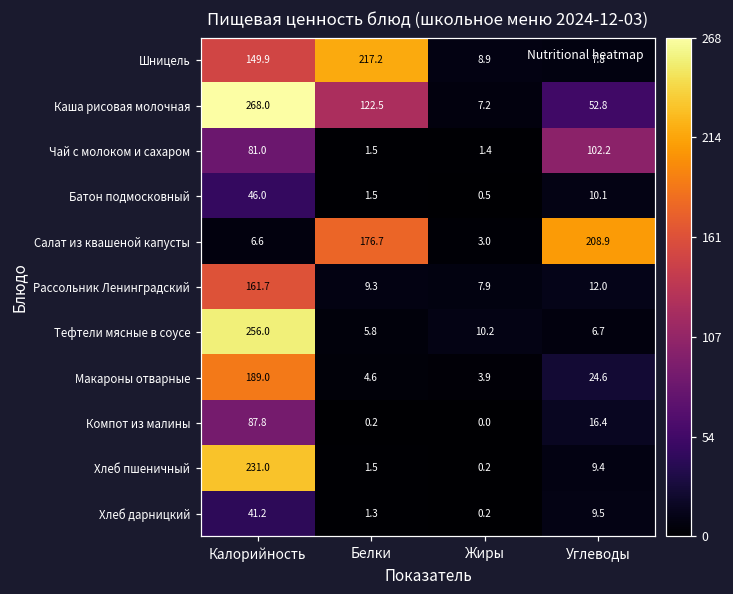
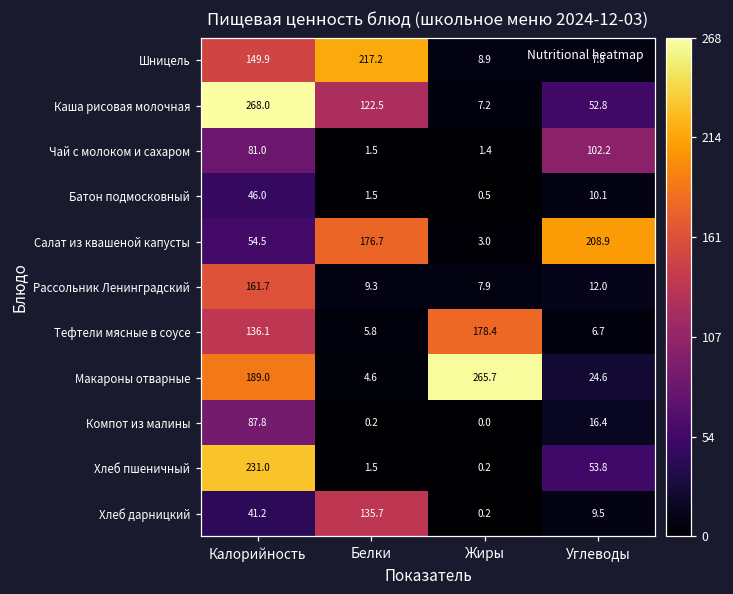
  {
    "Шницель": {
      "Калорийность": 149.9,
      "Белки": 217.2
    },
    "Каша рисовая молочная": {
      "Калорийность": 268.0,
      "Белки": 122.5,
      "Жиры": 7.2,
      "Углеводы": 52.8
    },
    "Чай с молоком и сахаром": {
      "Калорийность": 81.0,
      "Белки": 1.5,
      "Жиры": 1.4,
      "Углеводы": 102.2
    },
    "Батон подмосковный": {
      "Калорийность": 46.0,
      "Белки": 1.5,
      "Жиры": 0.5,
      "Углеводы": 10.1
    },
    "Салат из квашеной капусты": {
-     "Калорийность": 6.6,
+     "Калорийность": 54.5,
      "Белки": 176.7,
      "Жиры": 3.0,
      "Углеводы": 208.9
    },
    "Рассольник Ленинградский": {
      "Калорийность": 161.7,
      "Белки": 9.3,
      "Жиры": 7.9,
      "Углеводы": 12.0
    },
    "Тефтели мясные в соусе": {
-     "Калорийность": 256.0,
+     "Калорийность": 136.1,
      "Белки": 5.8,
-     "Жиры": 10.2,
+     "Жиры": 178.4,
      "Углеводы": 6.7
    },
    "Макароны отварные": {
      "Калорийность": 189.0,
      "Белки": 4.6,
-     "Жиры": 3.9,
+     "Жиры": 265.7,
      "Углеводы": 24.6
    },
    "Компот из малины": {
      "Калорийность": 87.8,
      "Белки": 0.2,
      "Жиры": 0.0,
      "Углеводы": 16.4
    },
    "Хлеб пшеничный": {
      "Калорийность": 231.0,
      "Белки": 1.5,
      "Жиры": 0.2,
-     "Углеводы": 9.4
+     "Углеводы": 53.8
    },
    "Хлеб дарницкий": {
      "Калорийность": 41.2,
-     "Белки": 1.3,
+     "Белки": 135.7,
      "Жиры": 0.2,
      "Углеводы": 9.5
    }
  }
